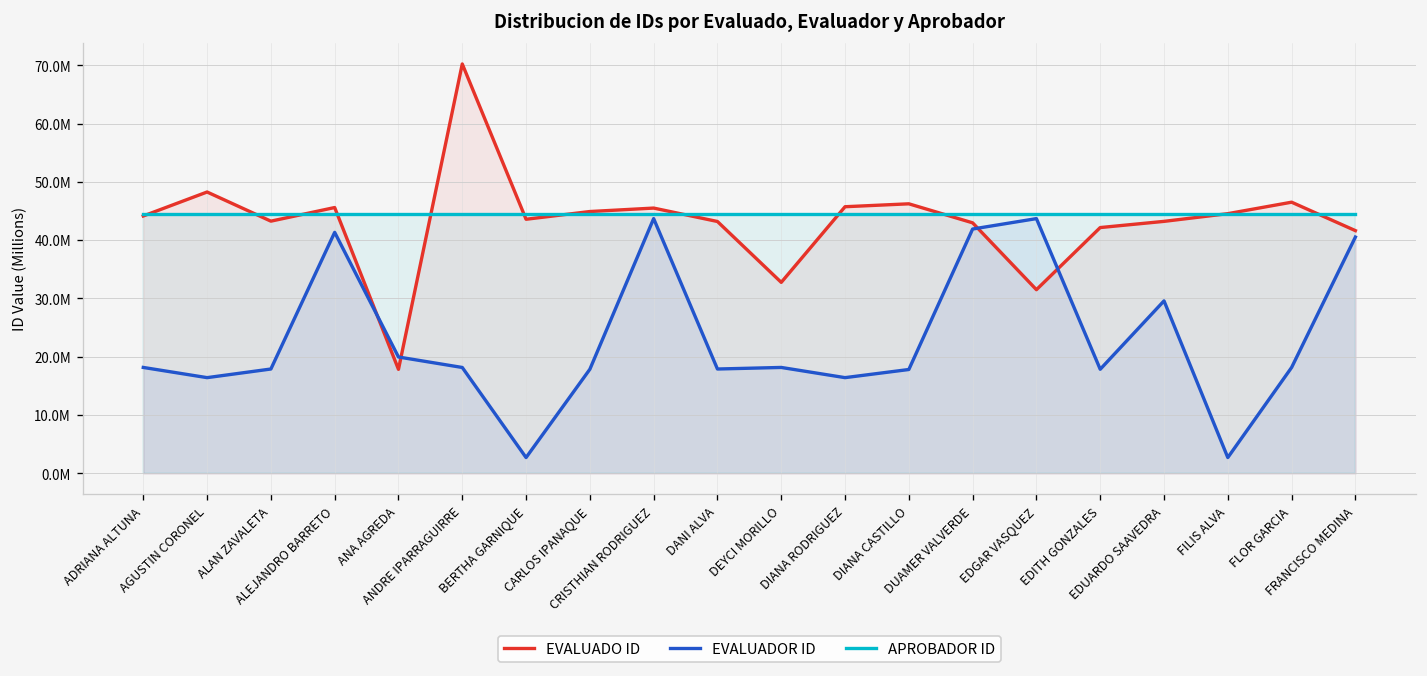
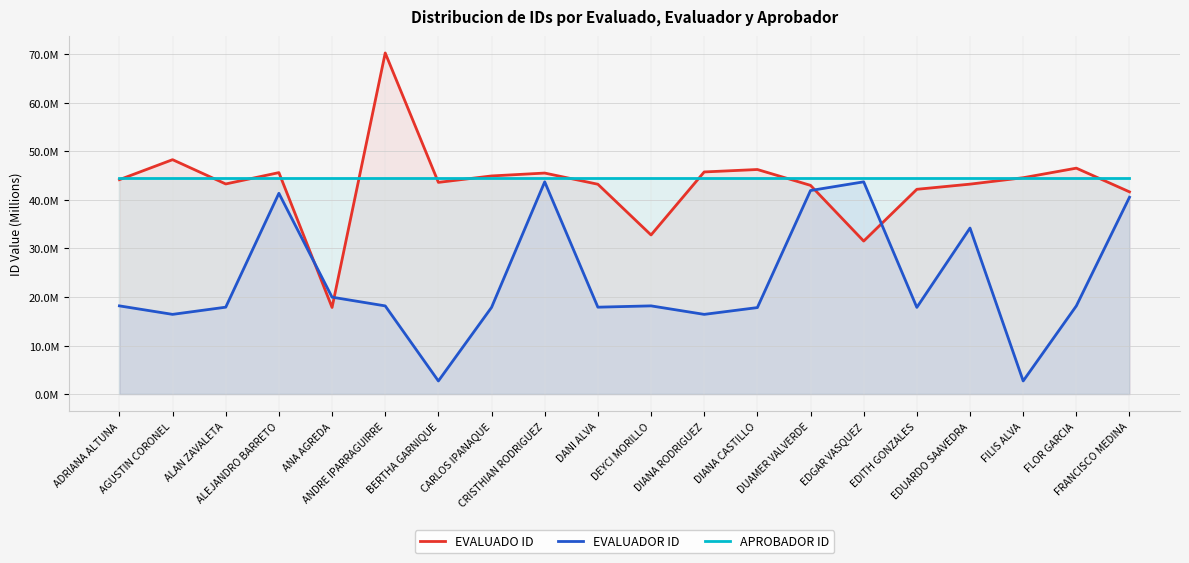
  {
    "EVALUADO ID": {
      "AGUSTIN CORONEL": 48000000,
      "ALAN ZAVALETA": 43000000,
      "ALEJANDRO BARRETO": 46000000,
      "ANA AGREDA": 18000000,
      "ANDRE IPARRAGUIRRE": 70000000,
      "BERTHA GARNIQUE": 44000000,
      "CRISTHIAN RODRIGUEZ": 46000000,
      "DANI ALVA": 43000000,
      "DEYCI MORILLO": 33000000,
      "DIANA RODRIGUEZ": 46000000,
      "DIANA CASTILLO": 46000000,
      "DUAMER VALVERDE": 43000000,
      "EDGAR VASQUEZ": 32000000,
      "EDITH GONZALES": 42000000,
      "EDUARDO SAAVEDRA": 43000000,
      "FLOR GARCIA": 47000000,
      "FRANCISCO MEDINA": 42000000
    },
    "EVALUADOR ID": {
      "ADRIANA ALTUNA": 18000000,
      "AGUSTIN CORONEL": 16000000,
      "ALAN ZAVALETA": 18000000,
      "ALEJANDRO BARRETO": 41000000,
      "ANA AGREDA": 20000000,
      "ANDRE IPARRAGUIRRE": 18000000,
      "BERTHA GARNIQUE": 3000000,
      "CARLOS IPANAQUE": 18000000,
      "CRISTHIAN RODRIGUEZ": 44000000,
      "DANI ALVA": 18000000,
      "DEYCI MORILLO": 18000000,
      "DIANA RODRIGUEZ": 16000000,
      "DIANA CASTILLO": 18000000,
      "DUAMER VALVERDE": 42000000,
      "EDGAR VASQUEZ": 44000000,
      "EDITH GONZALES": 18000000,
-     "EDUARDO SAAVEDRA": 30000000,
+     "EDUARDO SAAVEDRA": 34000000,
      "FILIS ALVA": 3000000,
      "FLOR GARCIA": 18000000,
      "FRANCISCO MEDINA": 41000000
    },
    "APROBADOR ID": {
      "AGUSTIN CORONEL": 45000000,
      "ALAN ZAVALETA": 45000000,
      "ALEJANDRO BARRETO": 45000000,
      "ANA AGREDA": 45000000,
      "ANDRE IPARRAGUIRRE": 45000000,
      "BERTHA GARNIQUE": 45000000,
      "CRISTHIAN RODRIGUEZ": 45000000,
      "DANI ALVA": 45000000,
      "DEYCI MORILLO": 45000000,
      "DIANA RODRIGUEZ": 45000000,
      "DIANA CASTILLO": 45000000,
      "DUAMER VALVERDE": 45000000,
      "EDGAR VASQUEZ": 45000000,
      "EDITH GONZALES": 45000000,
      "EDUARDO SAAVEDRA": 45000000,
      "FLOR GARCIA": 45000000,
      "FRANCISCO MEDINA": 45000000
    }
  }
